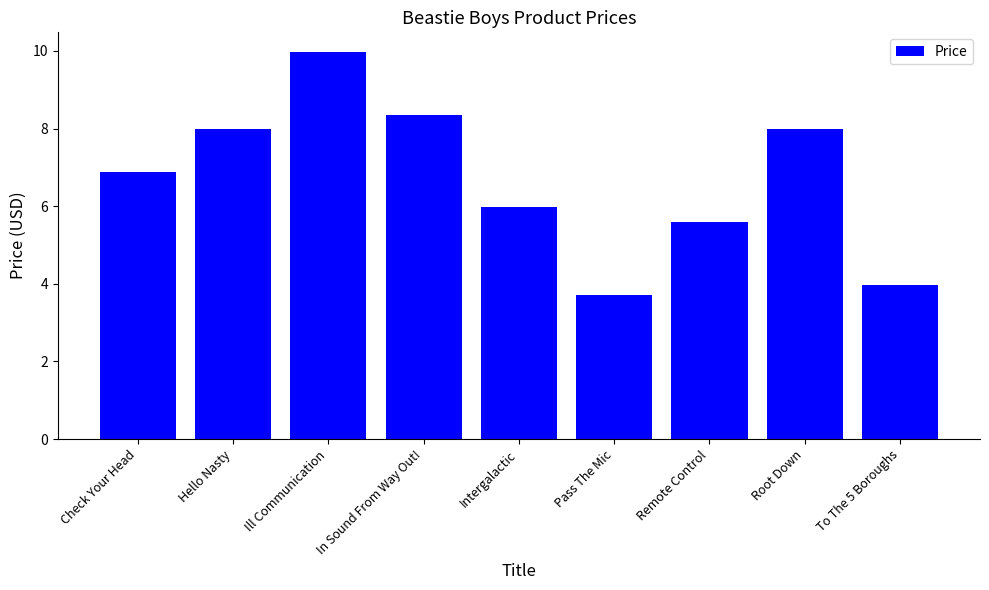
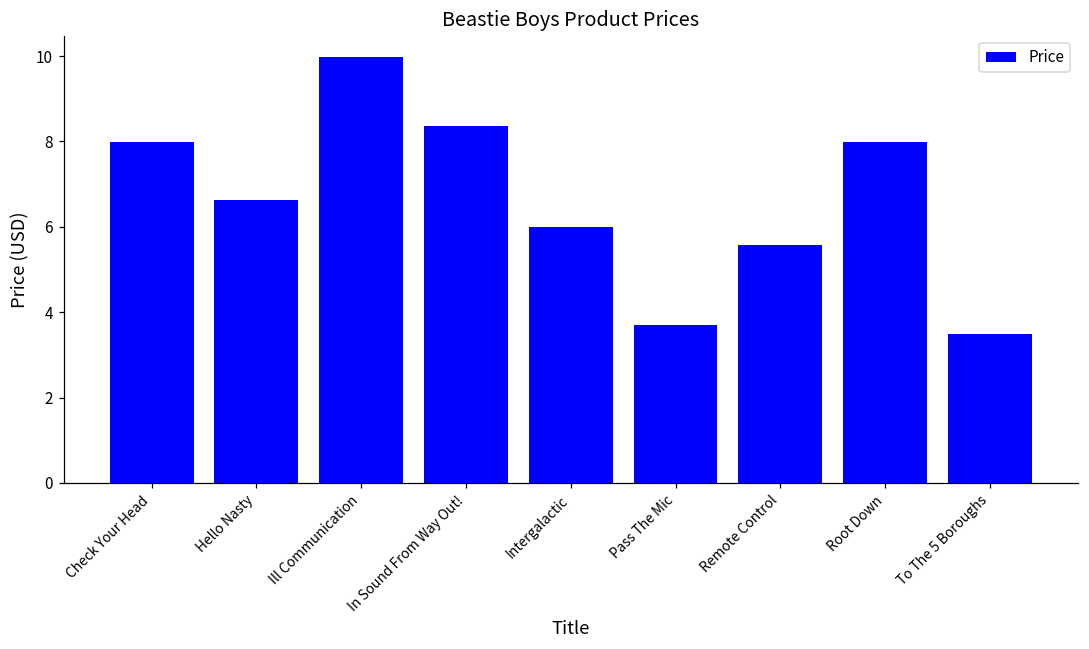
  {
-   "Check Your Head": 6.9,
-   "Hello Nasty": 8.0,
+   "Check Your Head": 8.0,
+   "Hello Nasty": 6.6,
    "Ill Communication": 10.0,
    "In Sound From Way Out!": 8.4,
    "Intergalactic": 6.0,
    "Pass The Mic": 3.7,
    "Remote Control": 5.6,
    "Root Down": 8.0,
-   "To The 5 Boroughs": 4.0
+   "To The 5 Boroughs": 3.5
  }
